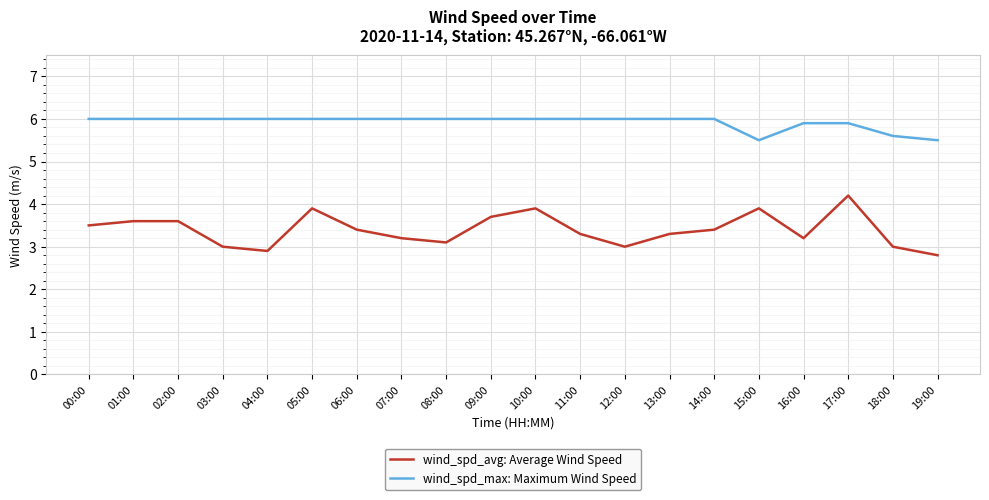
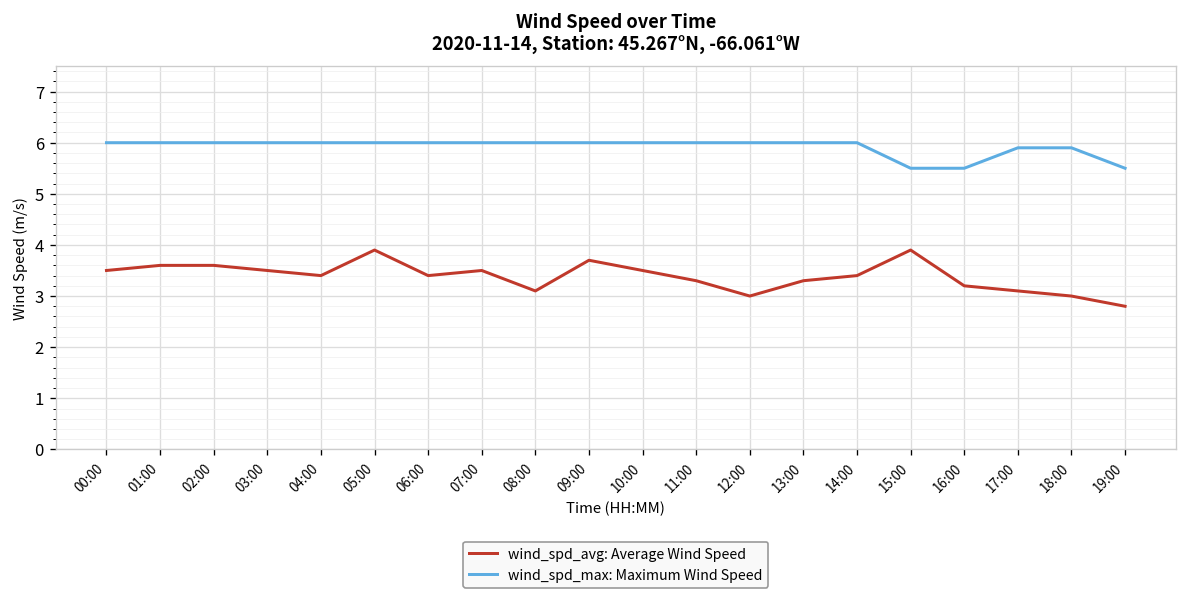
  {
    "wind_spd_avg: Average Wind Speed": {
      "00:00": 3.5,
      "01:00": 3.6,
      "02:00": 3.6,
-     "03:00": 3.0,
-     "04:00": 2.9,
+     "03:00": 3.5,
+     "04:00": 3.4,
      "05:00": 3.9,
      "06:00": 3.4,
-     "07:00": 3.2,
+     "07:00": 3.5,
      "08:00": 3.1,
      "09:00": 3.7,
-     "10:00": 3.9,
+     "10:00": 3.5,
      "11:00": 3.3,
      "12:00": 3.0,
      "13:00": 3.3,
      "14:00": 3.4,
      "15:00": 3.9,
      "16:00": 3.2,
-     "17:00": 4.2,
+     "17:00": 3.1,
      "18:00": 3.0,
      "19:00": 2.8
    },
    "wind_spd_max: Maximum Wind Speed": {
      "00:00": 6.0,
      "01:00": 6.0,
      "02:00": 6.0,
      "03:00": 6.0,
      "04:00": 6.0,
      "05:00": 6.0,
      "06:00": 6.0,
      "07:00": 6.0,
      "08:00": 6.0,
      "09:00": 6.0,
      "10:00": 6.0,
      "11:00": 6.0,
      "12:00": 6.0,
      "13:00": 6.0,
      "14:00": 6.0,
      "15:00": 5.5,
-     "16:00": 5.9,
+     "16:00": 5.5,
      "17:00": 5.9,
-     "18:00": 5.6,
+     "18:00": 5.9,
      "19:00": 5.5
    }
  }
